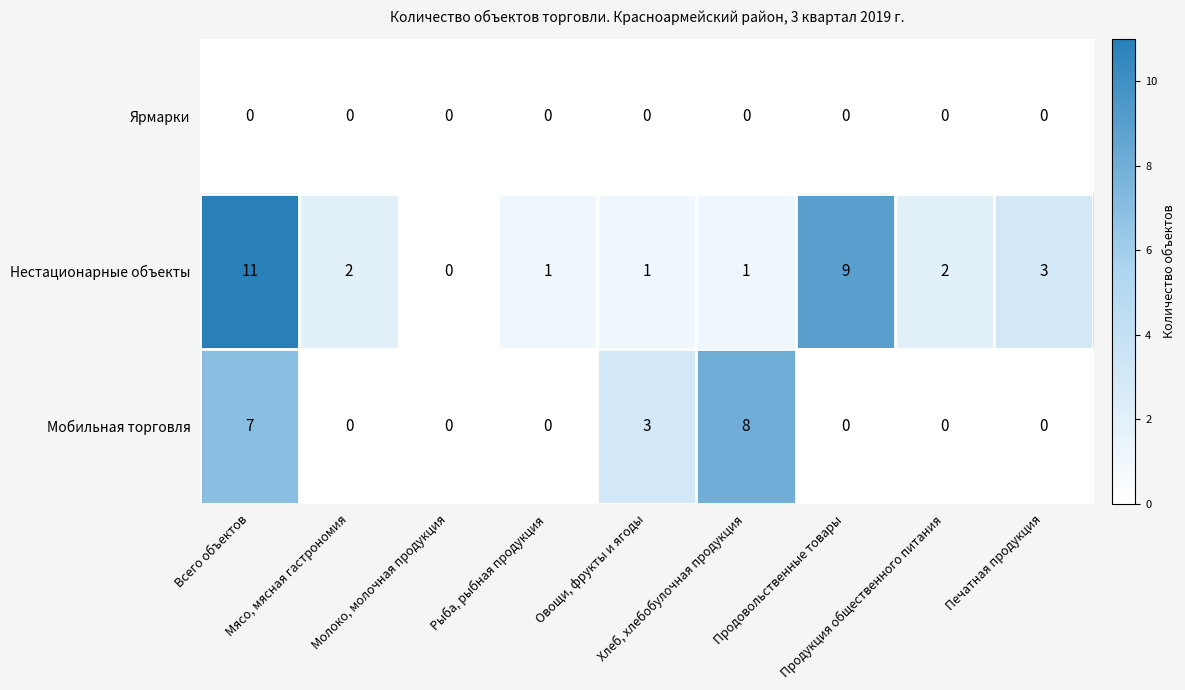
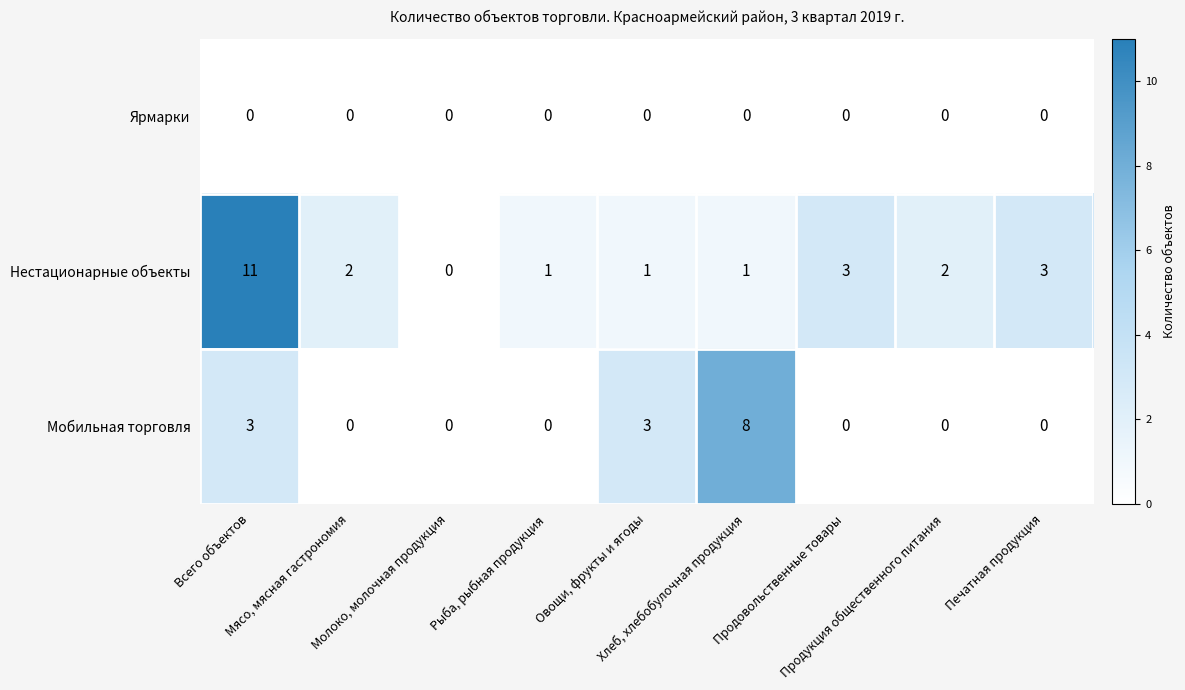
  {
    "Ярмарки": {
      "Всего объектов": 0,
      "Мясо, мясная гастрономия": 0,
      "Молоко, молочная продукция": 0,
      "Рыба, рыбная продукция": 0,
      "Овощи, фрукты и ягоды": 0,
      "Хлеб, хлебобулочная продукция": 0,
      "Продовольственные товары": 0,
      "Продукция общественного питания": 0,
      "Печатная продукция": 0
    },
    "Нестационарные объекты": {
      "Всего объектов": 11,
      "Мясо, мясная гастрономия": 2,
      "Молоко, молочная продукция": 0,
      "Рыба, рыбная продукция": 1,
      "Овощи, фрукты и ягоды": 1,
      "Хлеб, хлебобулочная продукция": 1,
-     "Продовольственные товары": 9,
+     "Продовольственные товары": 3,
      "Продукция общественного питания": 2,
      "Печатная продукция": 3
    },
    "Мобильная торговля": {
-     "Всего объектов": 7,
+     "Всего объектов": 3,
      "Мясо, мясная гастрономия": 0,
      "Молоко, молочная продукция": 0,
      "Рыба, рыбная продукция": 0,
      "Овощи, фрукты и ягоды": 3,
      "Хлеб, хлебобулочная продукция": 8,
      "Продовольственные товары": 0,
      "Продукция общественного питания": 0,
      "Печатная продукция": 0
    }
  }
